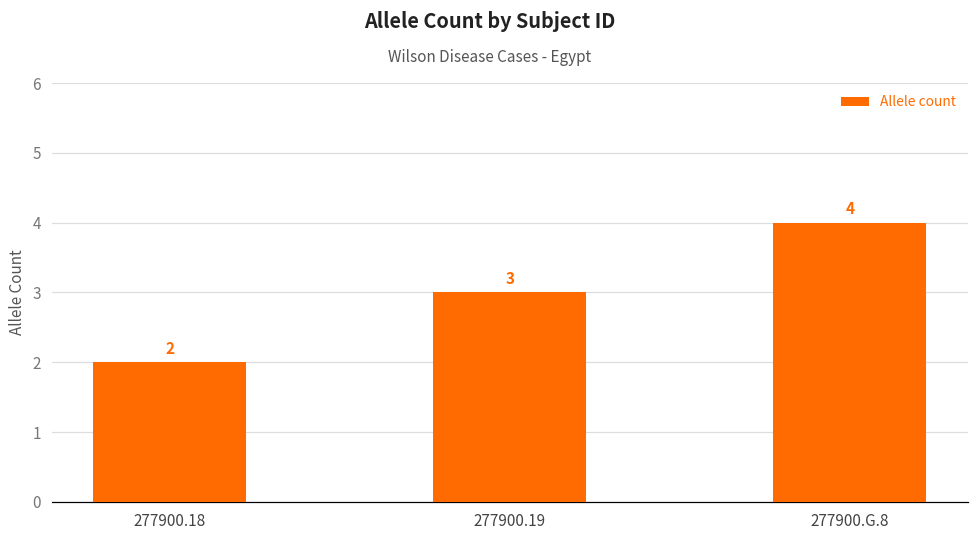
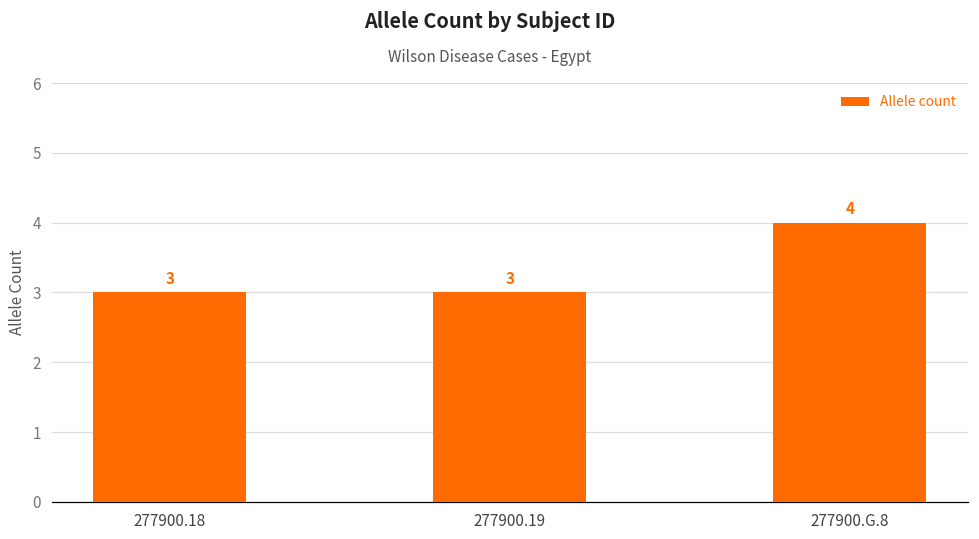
  {
-   "277900.18": 2,
+   "277900.18": 3,
    "277900.19": 3,
    "277900.G.8": 4
  }
